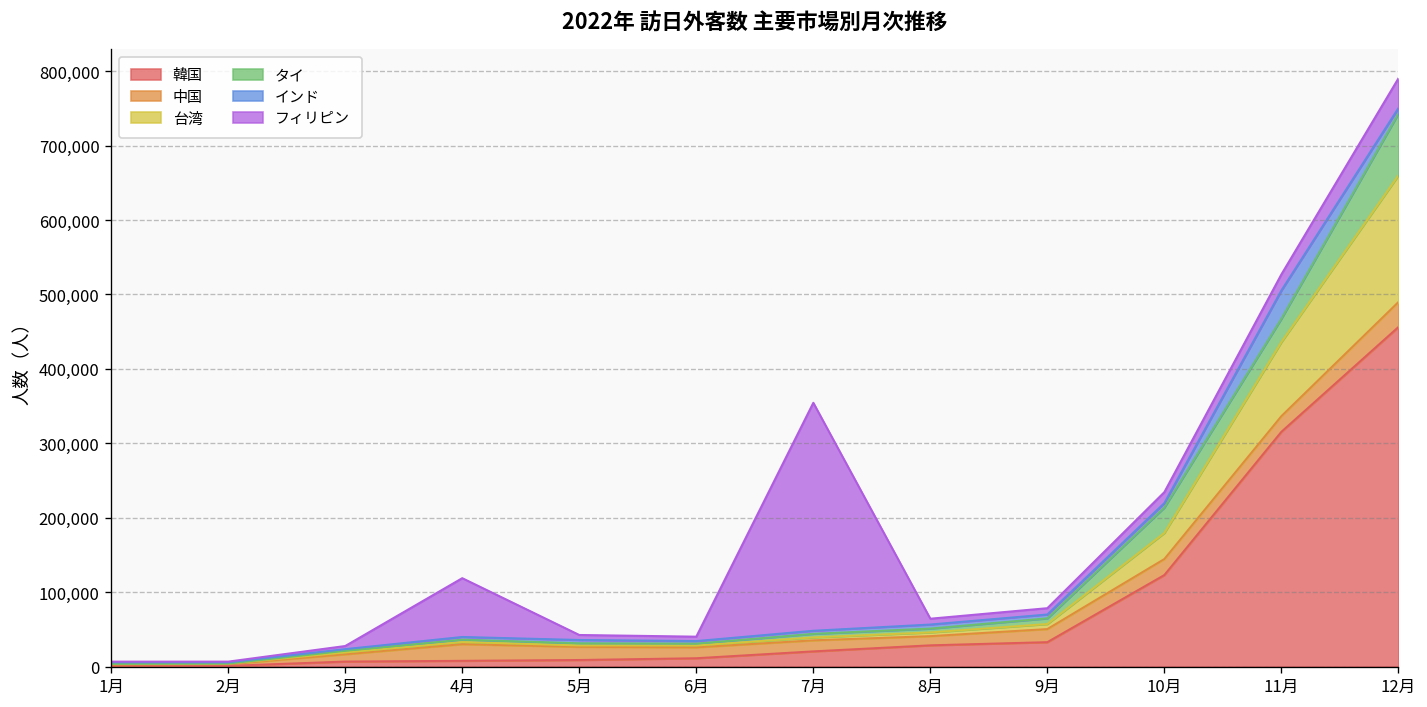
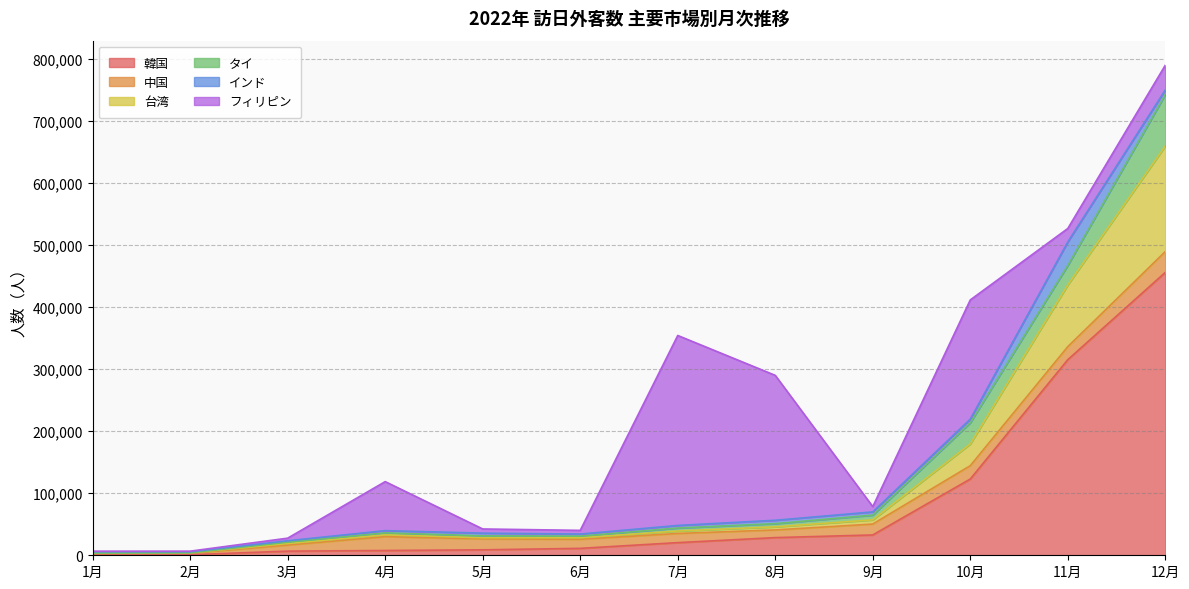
  {
    "タイ": {
      "7月": "0",
      "8月": "10,000",
      "9月": "10,000",
      "10月": "30,000",
      "11月": "30,000",
      "12月": "80,000"
    },
    "インド": {
      "5月": "0",
      "7月": "0",
      "8月": "10,000",
      "9月": "10,000",
      "10月": "10,000",
      "11月": "40,000",
      "12月": "10,000"
    },
    "フィリピン": {
      "3月": "0",
      "4月": "80,000",
      "5月": "10,000",
      "6月": "10,000",
      "7月": "310,000",
-     "8月": "10,000",
+     "8月": "230,000",
      "9月": "10,000",
-     "10月": "10,000",
+     "10月": "190,000",
      "11月": "20,000",
      "12月": "40,000"
    }
  }
